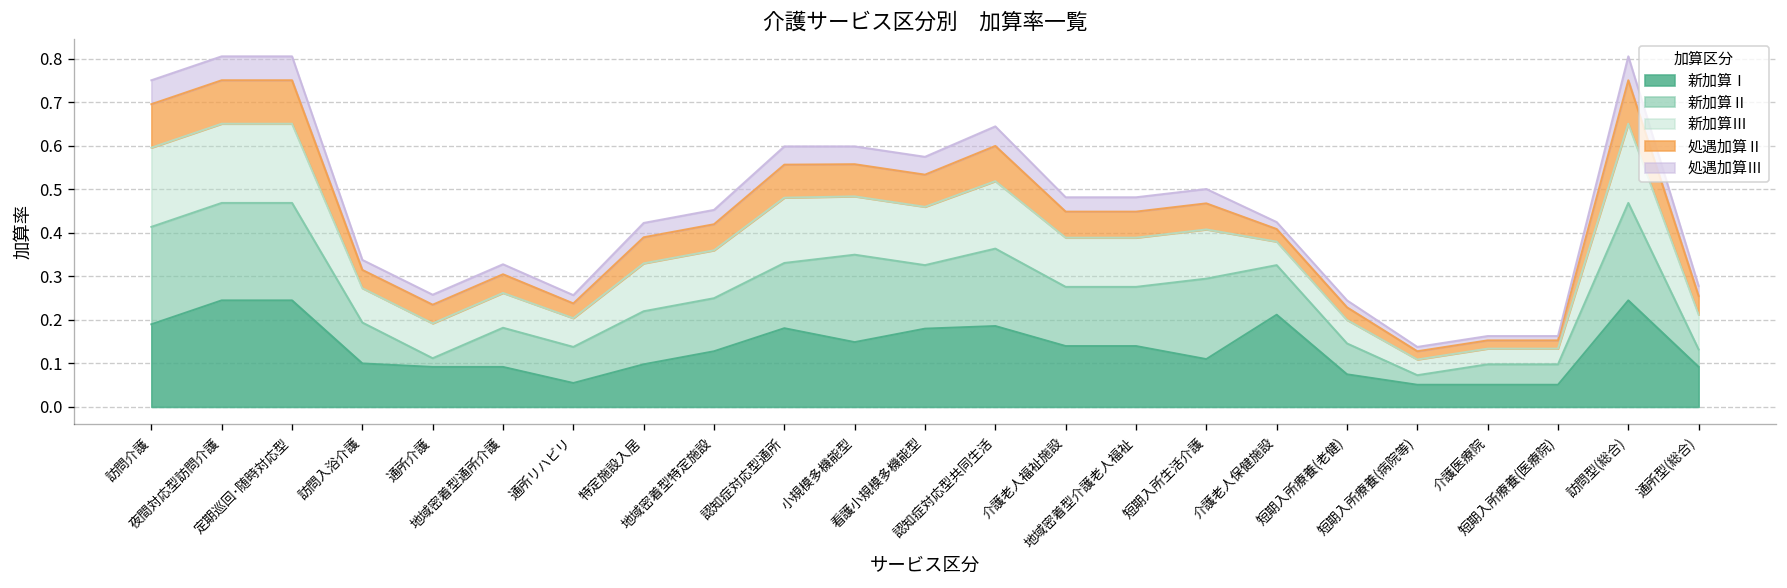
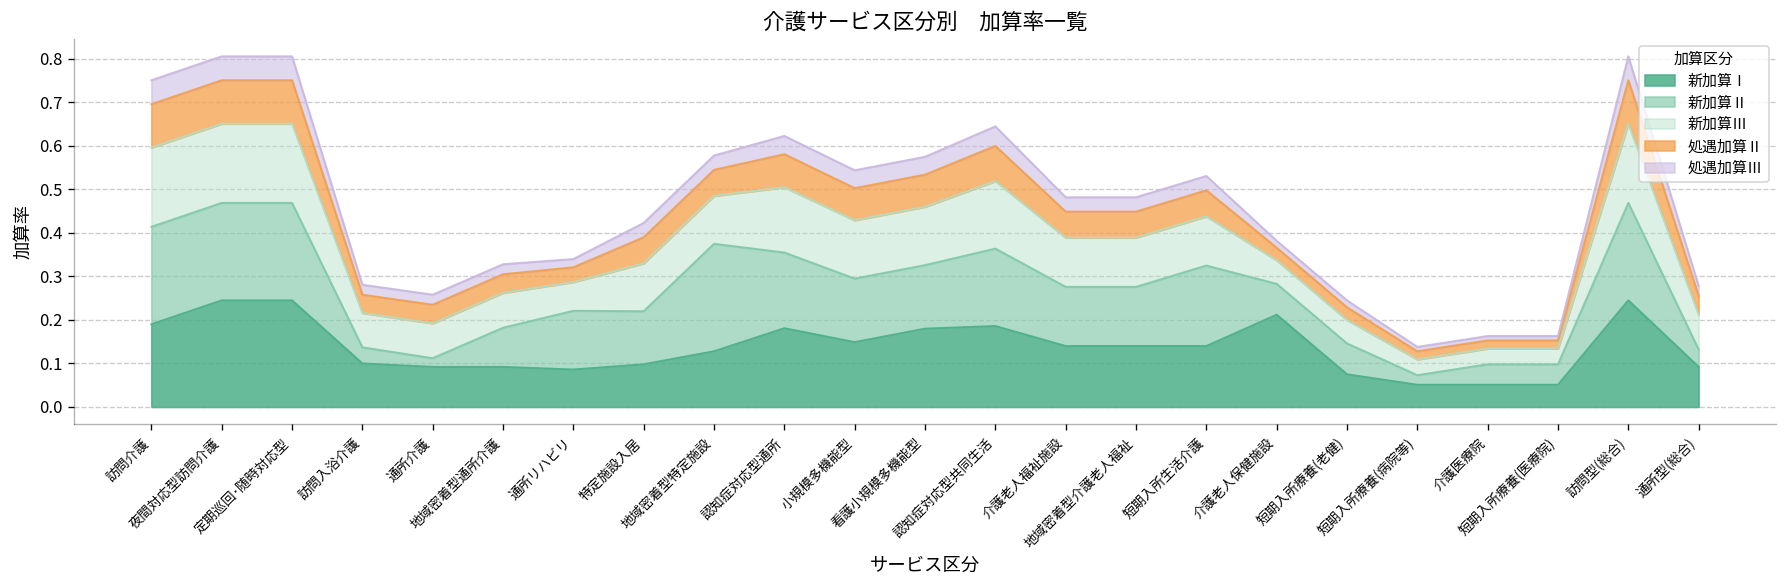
  {
    "新加算Ⅰ": {
      "訪問介護": 0.19,
      "夜間対応型訪問介護": 0.25,
      "定期巡回･随時対応型": 0.25,
      "訪問入浴介護": 0.10,
      "通所介護": 0.09,
      "地域密着型通所介護": 0.09,
-     "通所リハビリ": 0.06,
+     "通所リハビリ": 0.09,
      "特定施設入居": 0.10,
      "地域密着型特定施設": 0.13,
      "認知症対応型通所": 0.18,
      "小規模多機能型": 0.15,
      "看護小規模多機能型": 0.18,
      "認知症対応型共同生活": 0.19,
      "介護老人福祉施設": 0.14,
      "地域密着型介護老人福祉": 0.14,
-     "短期入所生活介護": 0.11,
+     "短期入所生活介護": 0.14,
      "介護老人保健施設": 0.21,
      "短期入所療養(老健)": 0.08,
      "短期入所療養(病院等)": 0.05,
      "介護医療院": 0.05,
      "短期入所療養(医療院)": 0.05,
      "訪問型(総合)": 0.25,
      "通所型(総合)": 0.09
    },
    "新加算Ⅱ": {
      "訪問介護": 0.22,
      "夜間対応型訪問介護": 0.22,
      "定期巡回･随時対応型": 0.22,
-     "訪問入浴介護": 0.09,
+     "訪問入浴介護": 0.04,
      "通所介護": 0.02,
      "地域密着型通所介護": 0.09,
-     "通所リハビリ": 0.08,
+     "通所リハビリ": 0.14,
      "特定施設入居": 0.12,
-     "地域密着型特定施設": 0.12,
-     "認知症対応型通所": 0.15,
-     "小規模多機能型": 0.20,
+     "地域密着型特定施設": 0.25,
+     "認知症対応型通所": 0.17,
+     "小規模多機能型": 0.15,
      "看護小規模多機能型": 0.15,
      "認知症対応型共同生活": 0.18,
      "介護老人福祉施設": 0.14,
      "地域密着型介護老人福祉": 0.14,
      "短期入所生活介護": 0.19,
-     "介護老人保健施設": 0.11,
+     "介護老人保健施設": 0.07,
      "短期入所療養(老健)": 0.07,
      "短期入所療養(病院等)": 0.02,
      "介護医療院": 0.05,
      "短期入所療養(医療院)": 0.05,
      "訪問型(総合)": 0.22,
      "通所型(総合)": 0.04
    },
    "処遇加算Ⅱ": {
      "訪問介護": 0.10,
      "夜間対応型訪問介護": 0.10,
      "定期巡回･随時対応型": 0.10,
      "訪問入浴介護": 0.04,
      "通所介護": 0.04,
      "地域密着型通所介護": 0.04,
      "通所リハビリ": 0.03,
      "特定施設入居": 0.06,
      "地域密着型特定施設": 0.06,
      "認知症対応型通所": 0.08,
      "小規模多機能型": 0.07,
      "看護小規模多機能型": 0.07,
      "認知症対応型共同生活": 0.08,
      "介護老人福祉施設": 0.06,
      "地域密着型介護老人福祉": 0.06,
      "短期入所生活介護": 0.06,
      "介護老人保健施設": 0.03,
      "短期入所療養(老健)": 0.03,
      "短期入所療養(病院等)": 0.02,
      "介護医療院": 0.02,
      "短期入所療養(医療院)": 0.02,
      "訪問型(総合)": 0.10,
      "通所型(総合)": 0.04
    }
  }
